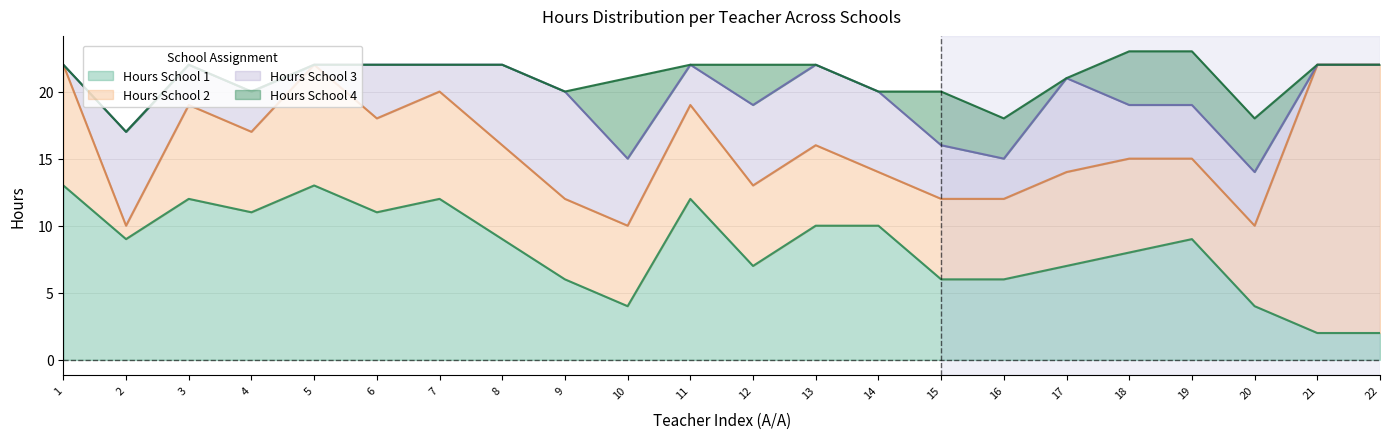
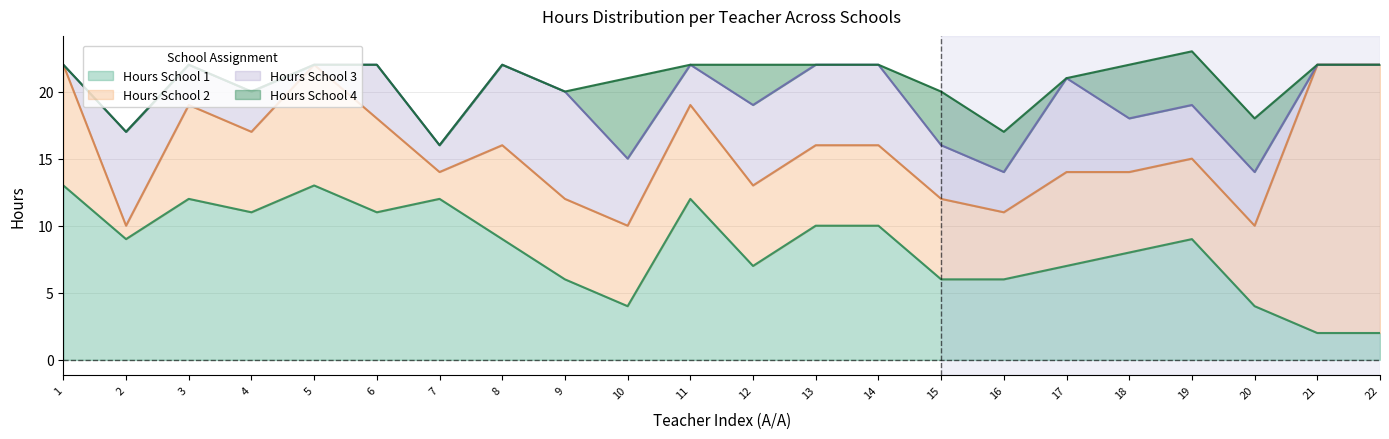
  {
    "Hours School 2": {
      "2": 10,
      "4": 17,
      "6": 18,
-     "7": 8,
+     "7": 2,
      "8": 16,
      "9": 12,
      "10": 10,
      "11": 19,
      "12": 13,
      "13": 16,
-     "14": 4,
+     "14": 6,
      "15": 12,
-     "16": 6,
+     "16": 5,
      "17": 14,
-     "18": 7,
+     "18": 6,
      "19": 15,
      "20": 10
    },
    "Hours School 3": {
      "10": 15,
      "12": 19,
      "15": 16,
      "19": 19,
      "20": 14
    }
  }
